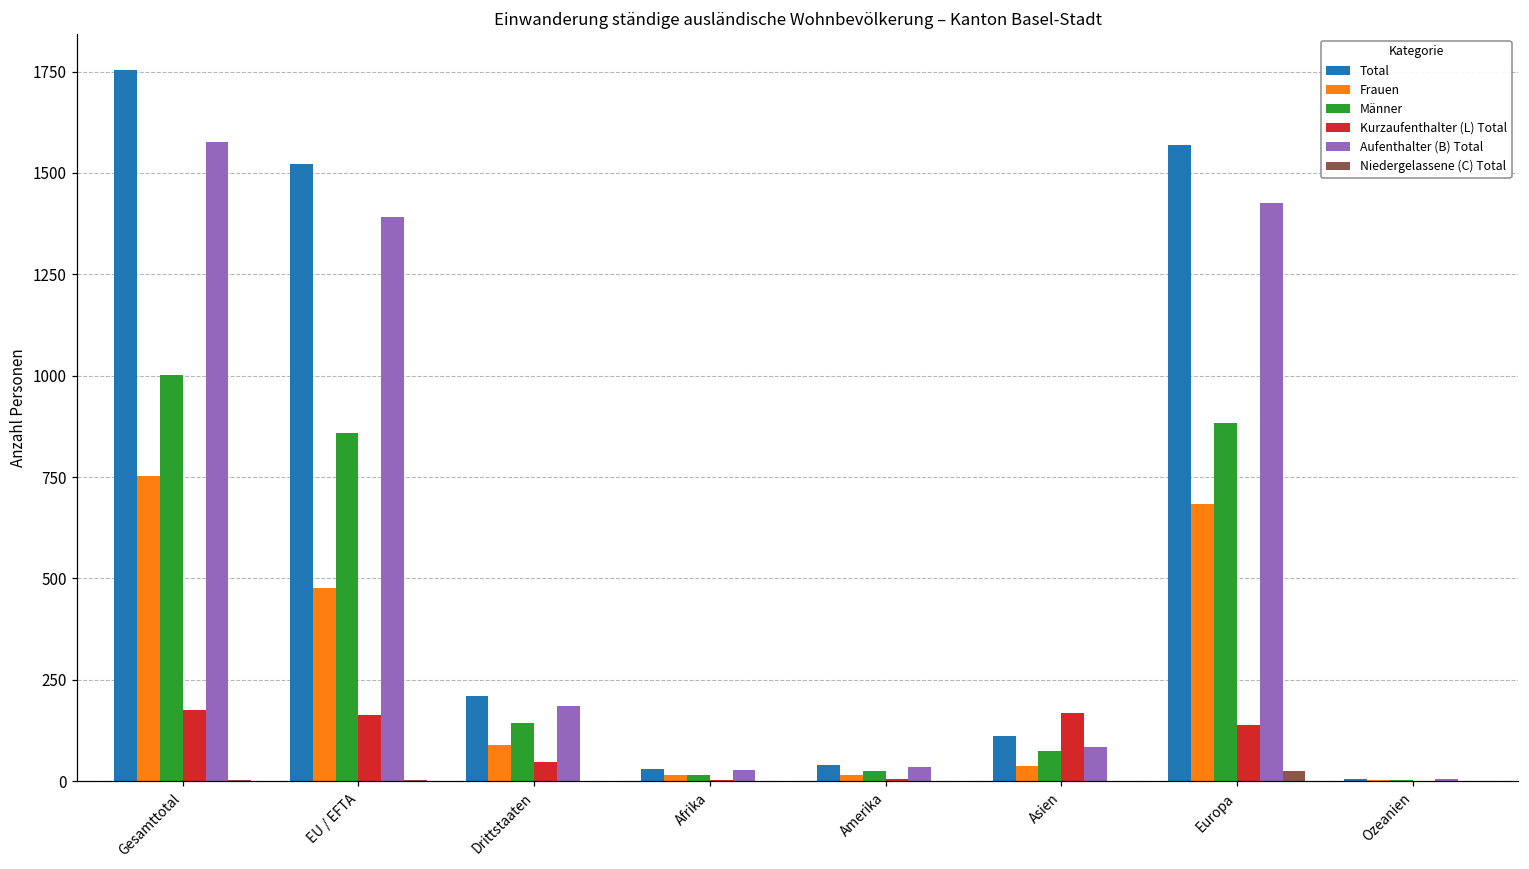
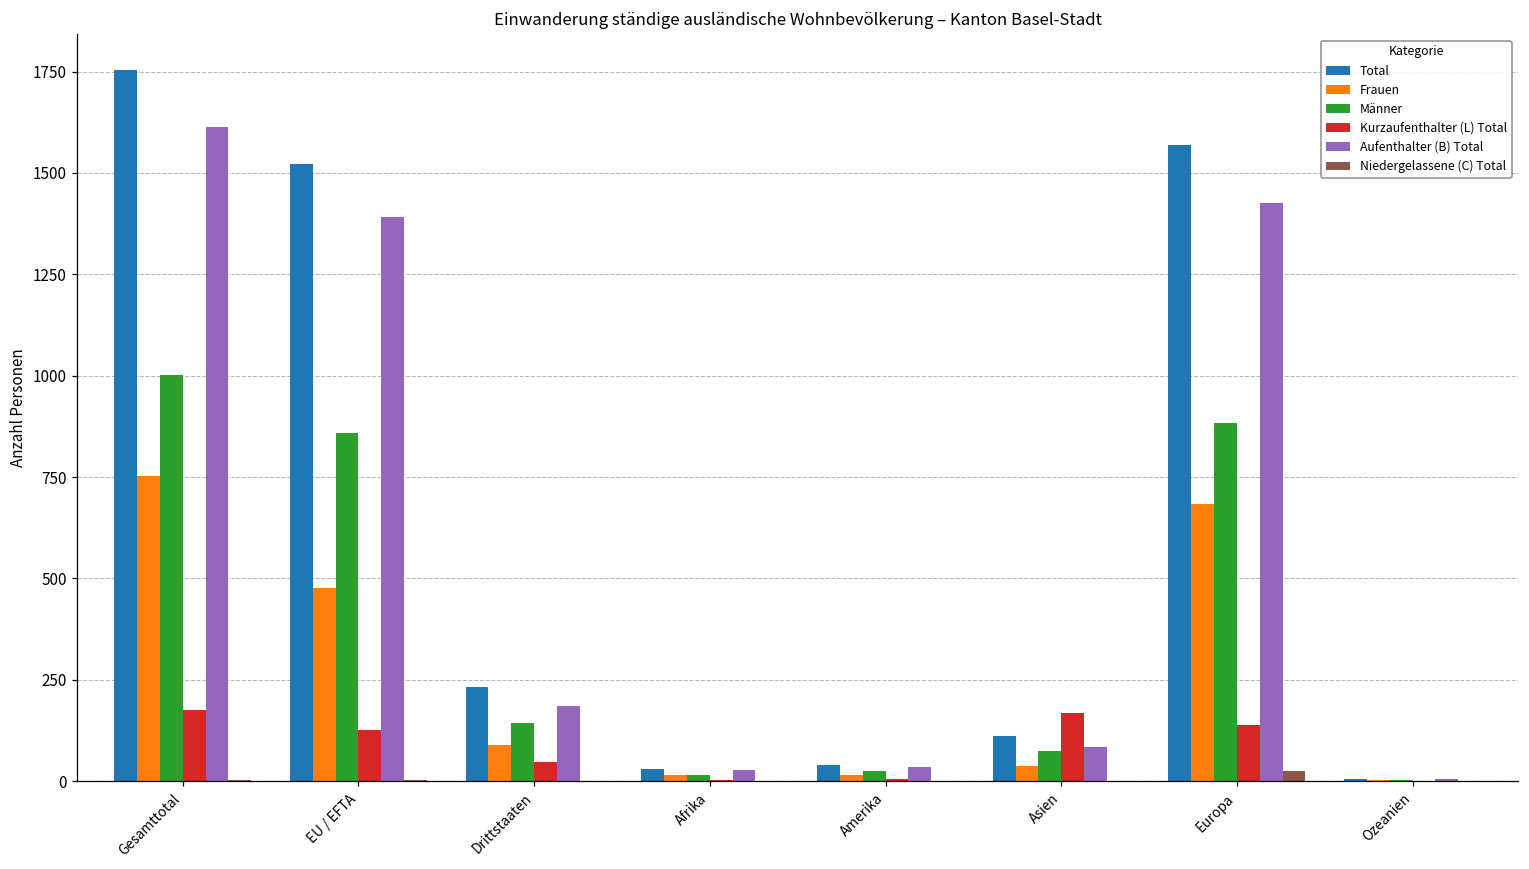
  {
    "Total": {
      "Gesamttotal": 1750,
      "EU / EFTA": 1520,
-     "Drittstaaten": 210,
+     "Drittstaaten": 230,
      "Afrika": 30,
      "Amerika": 40,
      "Asien": 110,
      "Europa": 1570
    },
    "Frauen": {
      "Gesamttotal": 750,
      "EU / EFTA": 480,
      "Drittstaaten": 90,
      "Afrika": 10,
      "Amerika": 20,
      "Asien": 40,
      "Europa": 680
    },
    "Männer": {
      "Gesamttotal": 1000,
      "EU / EFTA": 860,
      "Drittstaaten": 140,
      "Afrika": 20,
      "Amerika": 30,
      "Asien": 80,
      "Europa": 880
    },
    "Kurzaufenthalter (L) Total": {
      "Gesamttotal": 180,
-     "EU / EFTA": 160,
+     "EU / EFTA": 130,
      "Drittstaaten": 50,
      "Asien": 170,
      "Europa": 140
    },
    "Aufenthalter (B) Total": {
-     "Gesamttotal": 1580,
+     "Gesamttotal": 1610,
      "EU / EFTA": 1390,
      "Drittstaaten": 190,
      "Afrika": 30,
      "Amerika": 30,
      "Asien": 80,
      "Europa": 1430
    },
    "Niedergelassene (C) Total": {
      "Drittstaaten": 0,
      "Afrika": 0,
      "Amerika": 0,
      "Asien": 0,
      "Europa": 30,
      "Ozeanien": 0
    }
  }
